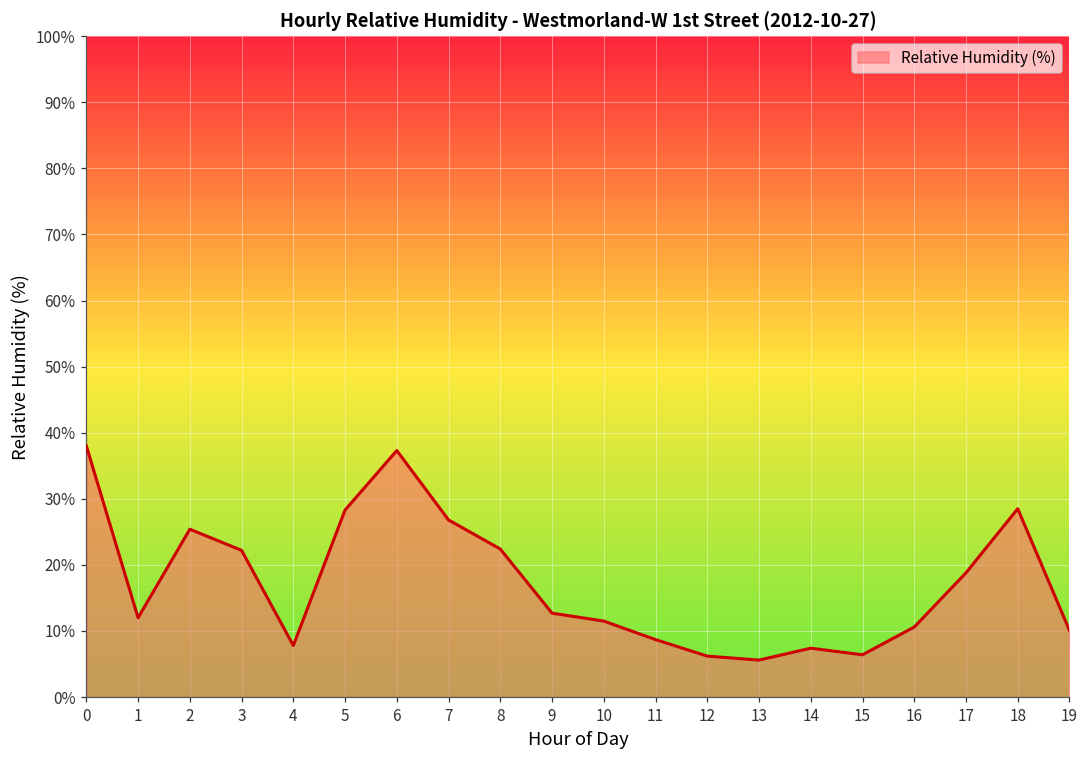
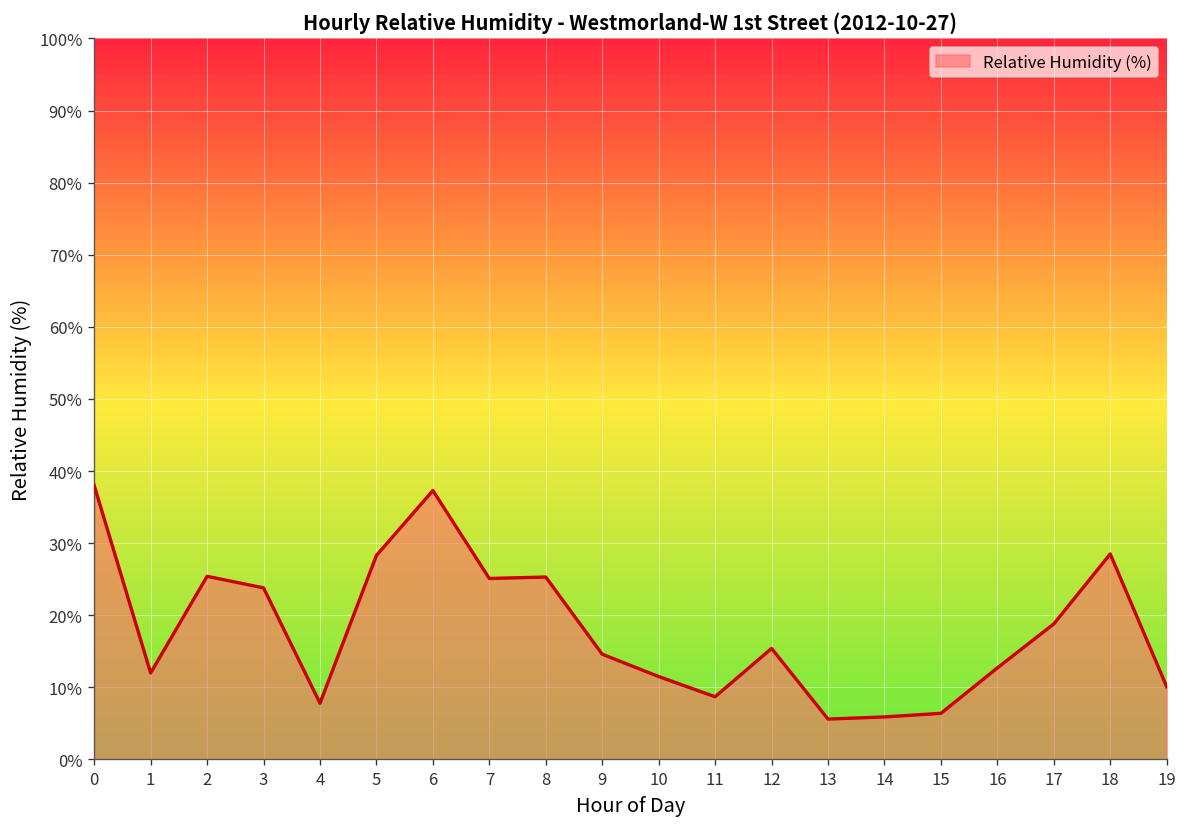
  {
    "0": "38%",
    "1": "12%",
    "2": "25%",
-   "3": "22%",
+   "3": "24%",
    "4": "8%",
    "5": "28%",
    "6": "37%",
-   "7": "27%",
-   "8": "22%",
-   "9": "13%",
+   "7": "25%",
+   "8": "25%",
+   "9": "15%",
    "10": "12%",
    "11": "9%",
-   "12": "6%",
+   "12": "15%",
    "13": "6%",
-   "14": "7%",
+   "14": "6%",
    "15": "6%",
-   "16": "11%",
+   "16": "13%",
    "17": "19%",
    "18": "29%",
    "19": "10%"
  }
